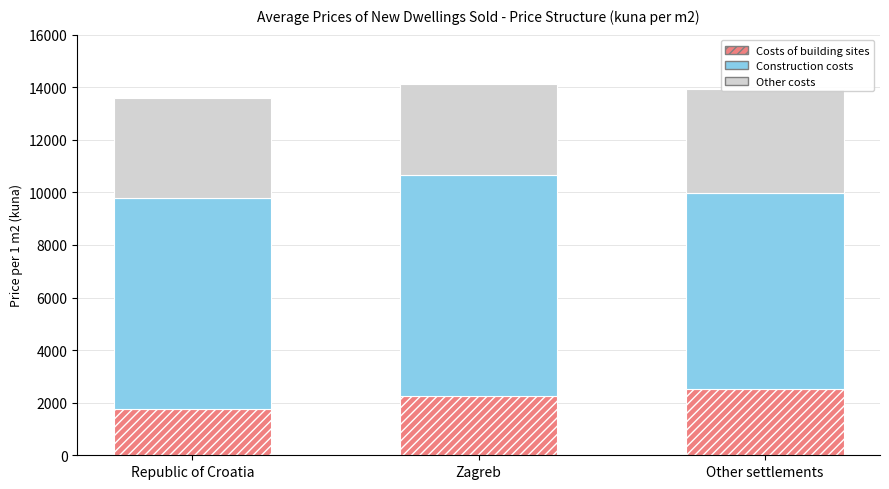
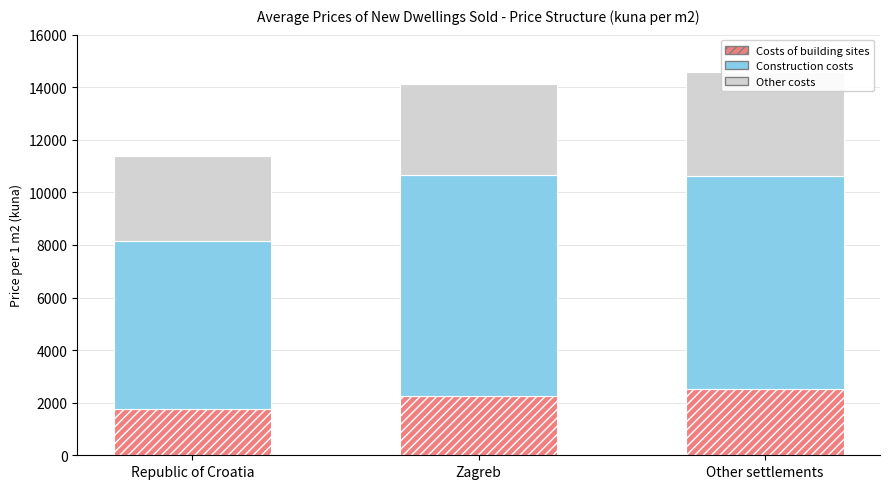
  {
    "Costs of building sites": {
      "Republic of Croatia": 1800,
      "Zagreb": 2200,
      "Other settlements": 2500
    },
    "Construction costs": {
-     "Republic of Croatia": 8000,
+     "Republic of Croatia": 6400,
      "Zagreb": 8400,
-     "Other settlements": 7500
+     "Other settlements": 8100
    },
    "Other costs": {
-     "Republic of Croatia": 3800,
+     "Republic of Croatia": 3200,
      "Zagreb": 3500
    }
  }
